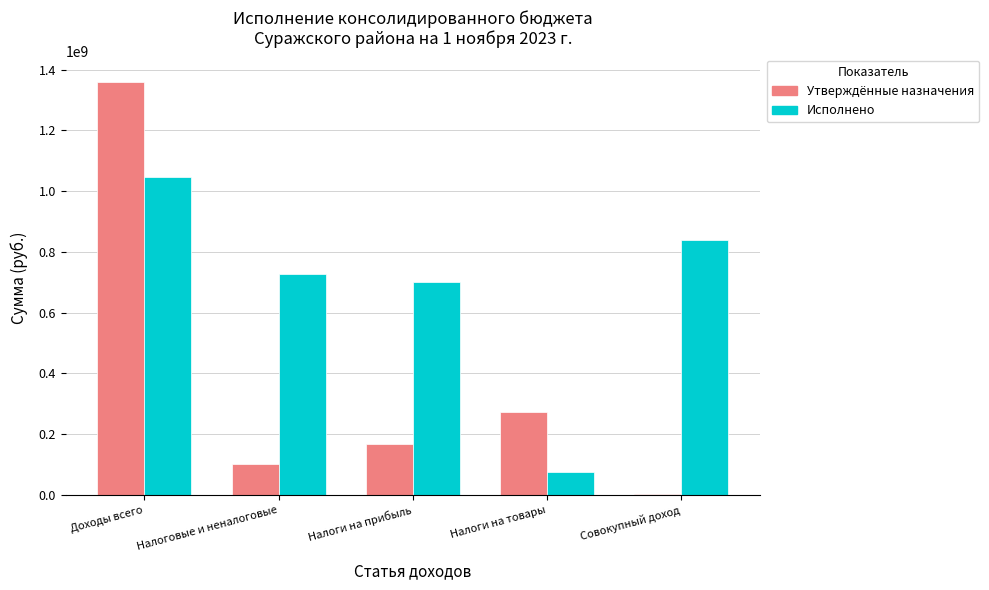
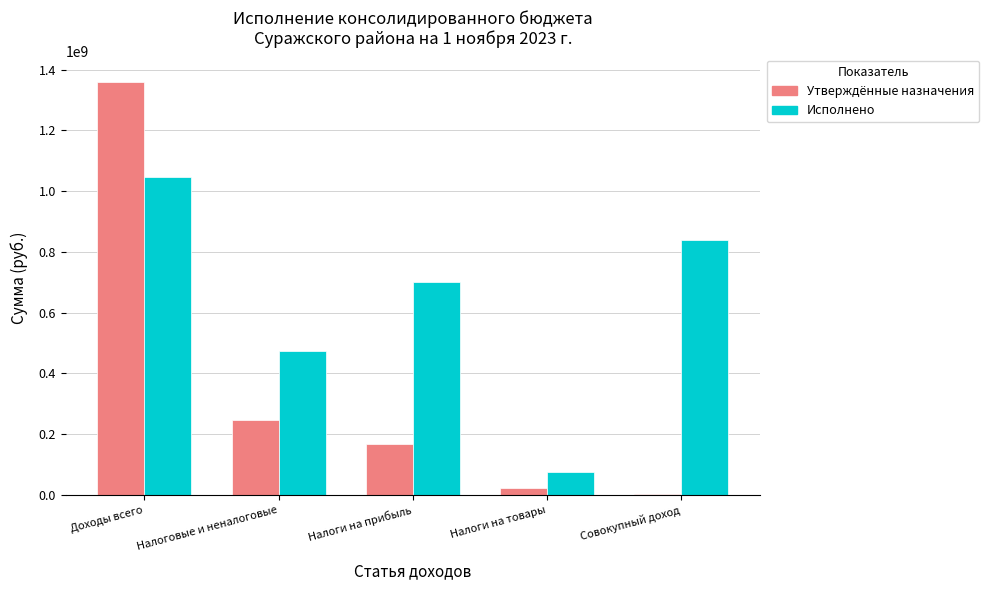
  {
    "Утверждённые назначения": {
      "Доходы всего": 1360000000,
-     "Налоговые и неналоговые": 100000000,
+     "Налоговые и неналоговые": 250000000,
      "Налоги на прибыль": 170000000,
-     "Налоги на товары": 270000000
+     "Налоги на товары": 20000000
    },
    "Исполнено": {
      "Доходы всего": 1050000000,
-     "Налоговые и неналоговые": 730000000,
+     "Налоговые и неналоговые": 470000000,
      "Налоги на прибыль": 700000000,
      "Налоги на товары": 80000000,
      "Совокупный доход": 840000000
    }
  }
